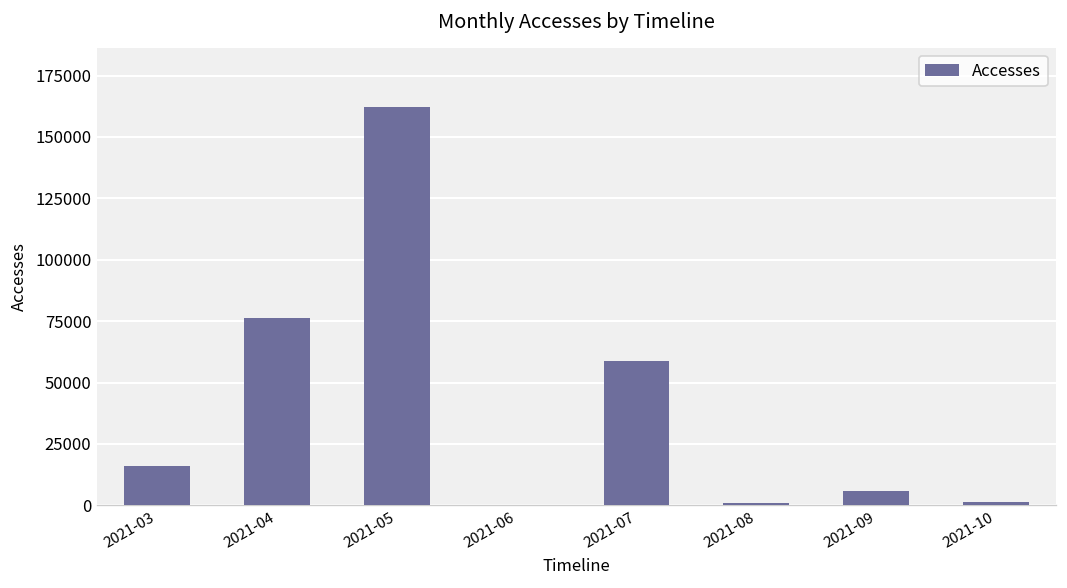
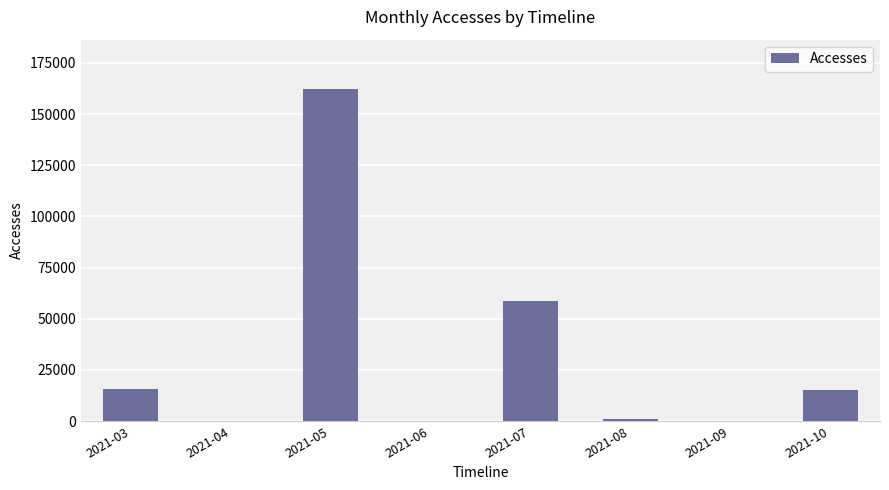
  {
    "2021-03": 16000,
-   "2021-04": 76000,
+   "2021-04": 0,
    "2021-05": 162000,
    "2021-06": 0,
    "2021-07": 59000,
-   "2021-09": 6000,
-   "2021-10": 1000
+   "2021-09": 0,
+   "2021-10": 15000
  }
